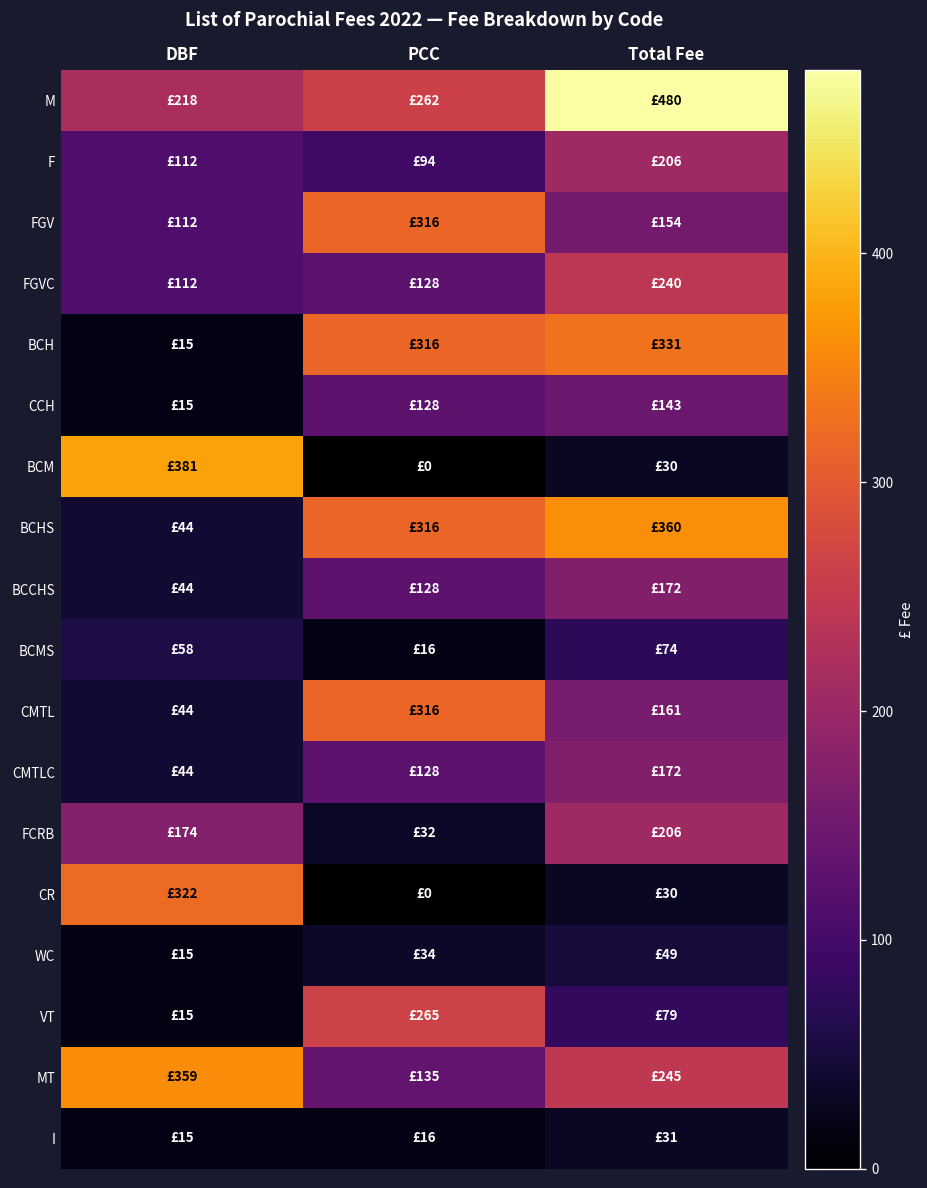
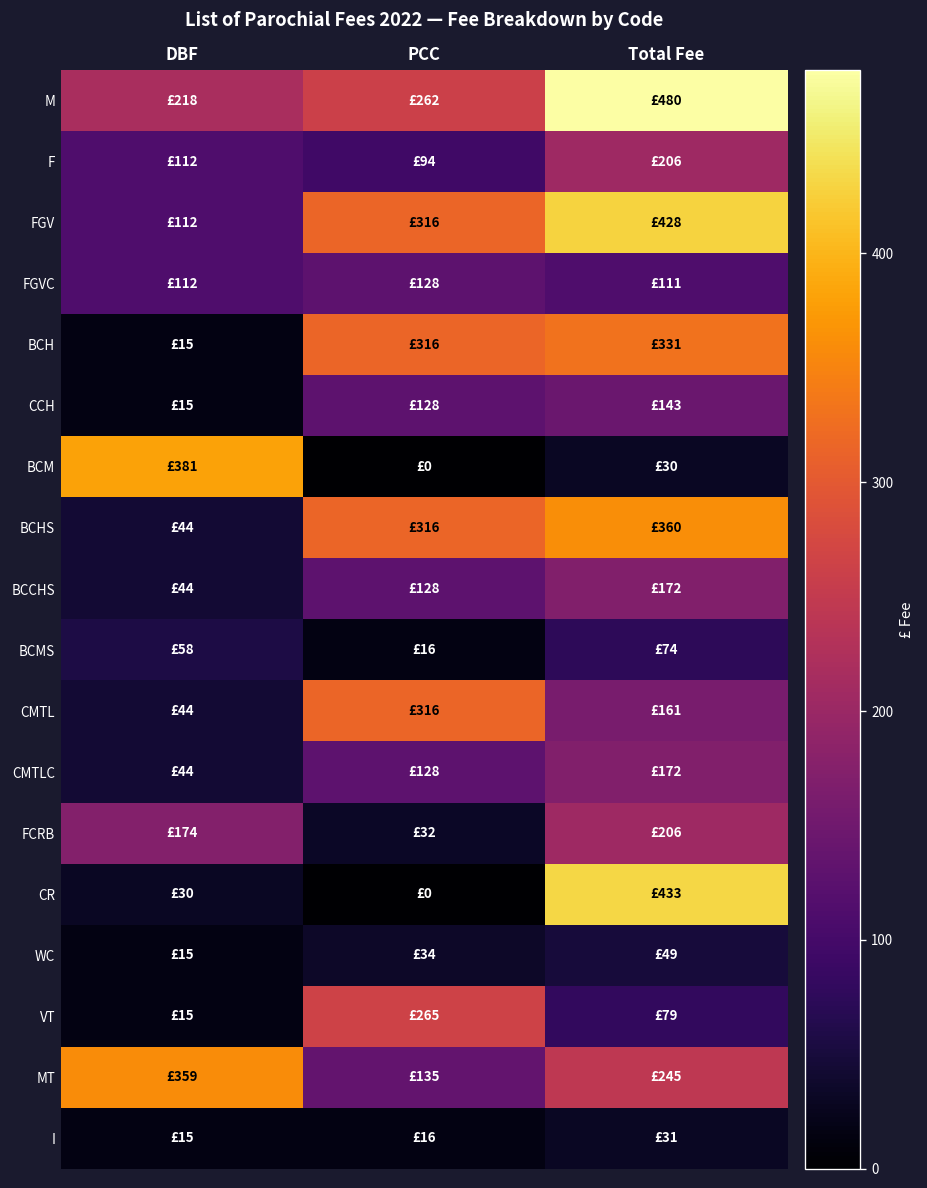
  {
    "M": {
      "DBF": "£218",
      "PCC": "£262",
      "Total Fee": "£480"
    },
    "F": {
      "DBF": "£112",
      "PCC": "£94",
      "Total Fee": "£206"
    },
    "FGV": {
      "DBF": "£112",
      "PCC": "£316",
-     "Total Fee": "£154"
+     "Total Fee": "£428"
    },
    "FGVC": {
      "DBF": "£112",
      "PCC": "£128",
-     "Total Fee": "£240"
+     "Total Fee": "£111"
    },
    "BCH": {
      "DBF": "£15",
      "PCC": "£316",
      "Total Fee": "£331"
    },
    "CCH": {
      "DBF": "£15",
      "PCC": "£128",
      "Total Fee": "£143"
    },
    "BCM": {
      "DBF": "£381",
      "PCC": "£0",
      "Total Fee": "£30"
    },
    "BCHS": {
      "DBF": "£44",
      "PCC": "£316",
      "Total Fee": "£360"
    },
    "BCCHS": {
      "DBF": "£44",
      "PCC": "£128",
      "Total Fee": "£172"
    },
    "BCMS": {
      "DBF": "£58",
      "PCC": "£16",
      "Total Fee": "£74"
    },
    "CMTL": {
      "DBF": "£44",
      "PCC": "£316",
      "Total Fee": "£161"
    },
    "CMTLC": {
      "DBF": "£44",
      "PCC": "£128",
      "Total Fee": "£172"
    },
    "FCRB": {
      "DBF": "£174",
      "PCC": "£32",
      "Total Fee": "£206"
    },
    "CR": {
-     "DBF": "£322",
+     "DBF": "£30",
      "PCC": "£0",
-     "Total Fee": "£30"
+     "Total Fee": "£433"
    },
    "WC": {
      "DBF": "£15",
      "PCC": "£34",
      "Total Fee": "£49"
    },
    "VT": {
      "DBF": "£15",
      "PCC": "£265",
      "Total Fee": "£79"
    },
    "MT": {
      "DBF": "£359",
      "PCC": "£135",
      "Total Fee": "£245"
    },
    "I": {
      "DBF": "£15",
      "PCC": "£16",
      "Total Fee": "£31"
    }
  }
